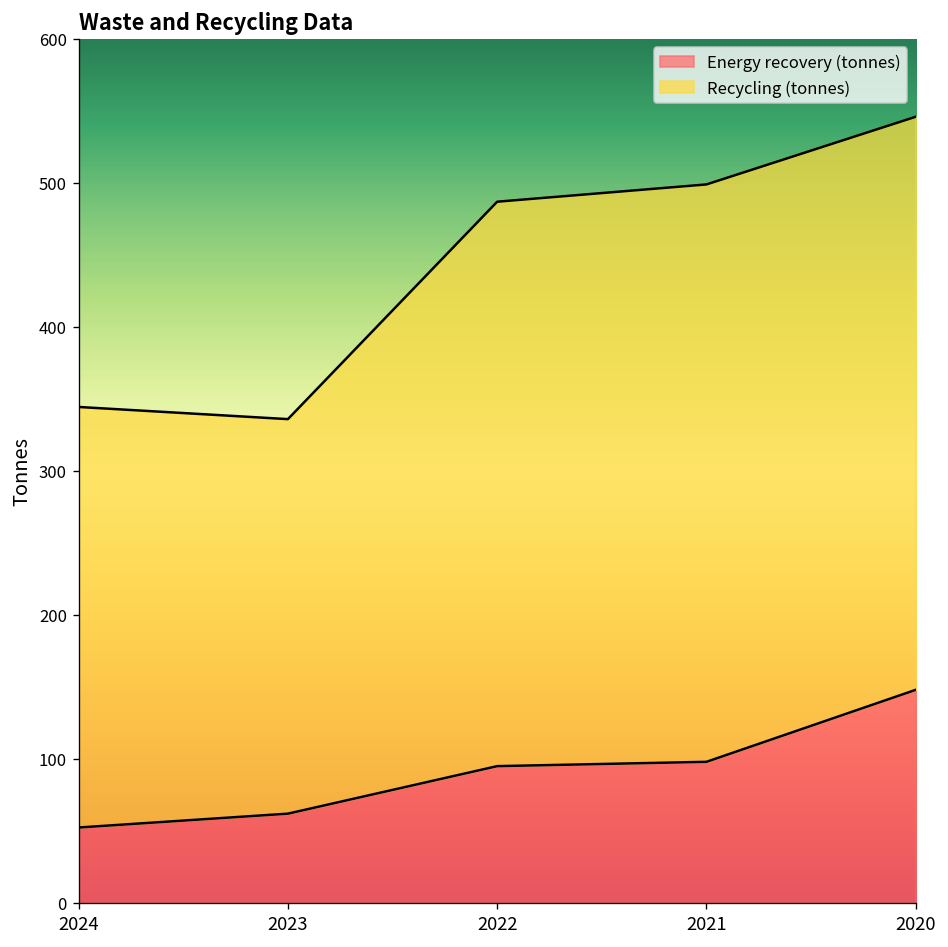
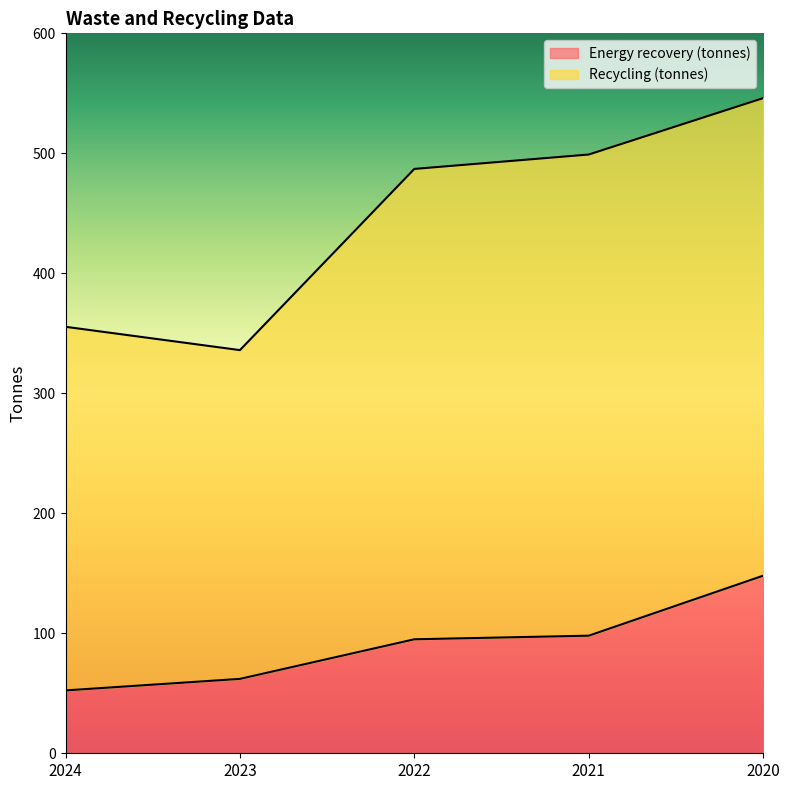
  {
    "Energy recovery (tonnes)": {
      "2024": 52,
      "2023": 62,
      "2022": 95,
      "2021": 98,
      "2020": 148
    },
    "Recycling (tonnes)": {
-     "2024": 292,
+     "2024": 303,
      "2023": 274,
      "2022": 392,
      "2021": 401,
      "2020": 398
    }
  }
